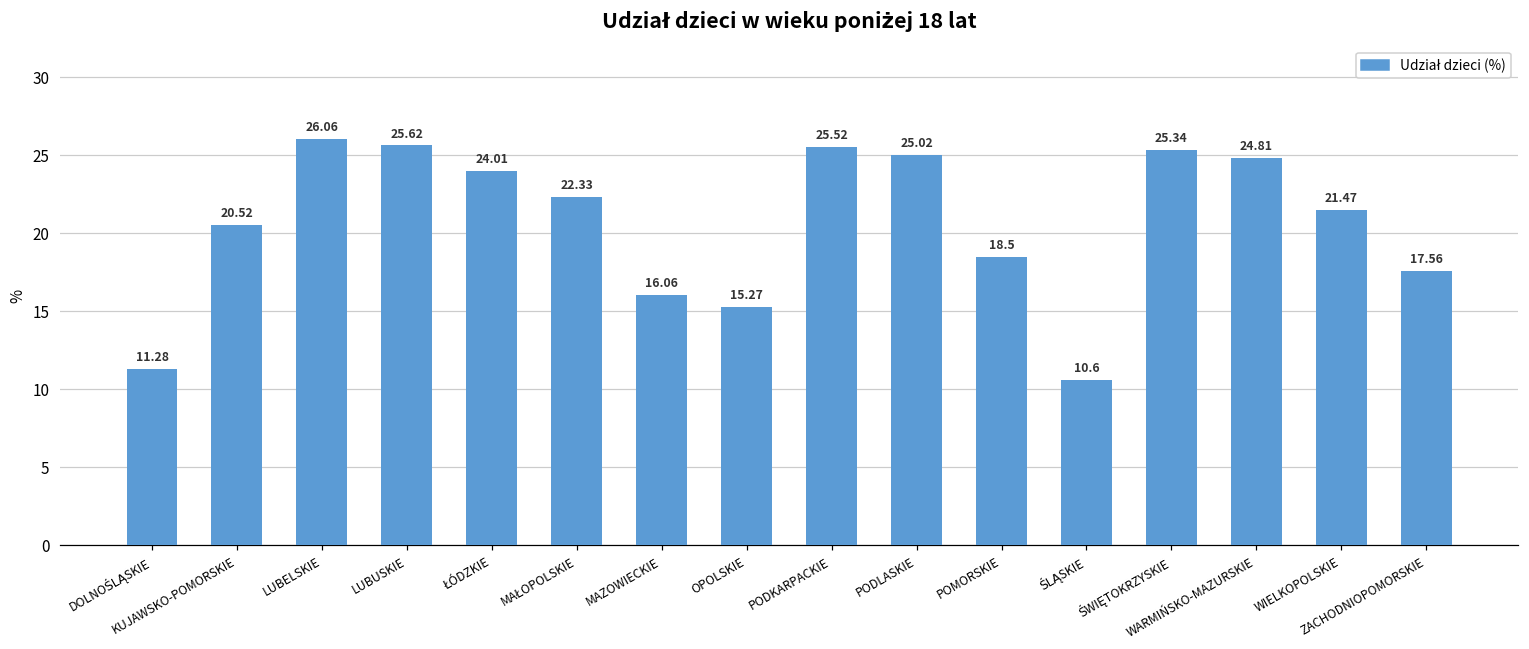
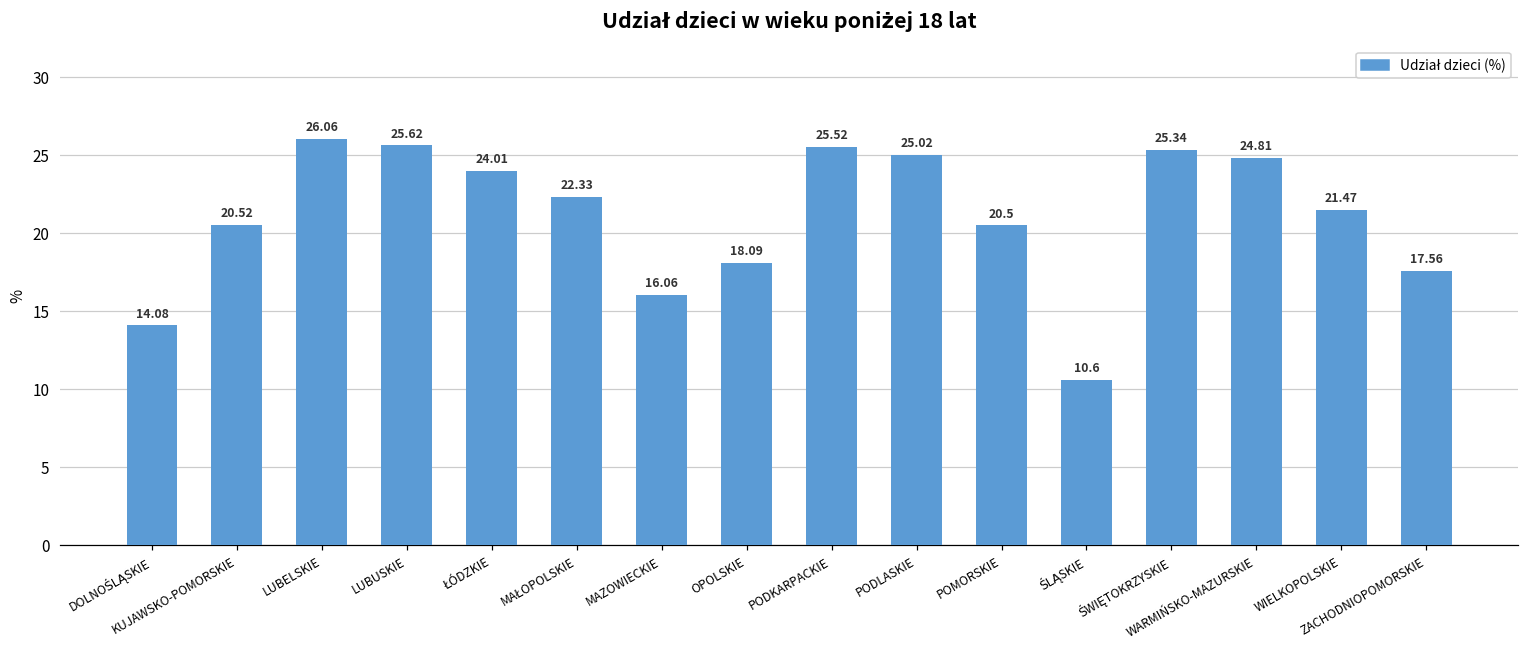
  {
-   "DOLNOŚLĄSKIE": 11.28,
+   "DOLNOŚLĄSKIE": 14.08,
    "KUJAWSKO-POMORSKIE": 20.52,
    "LUBELSKIE": 26.06,
    "LUBUSKIE": 25.62,
    "ŁÓDZKIE": 24.01,
    "MAŁOPOLSKIE": 22.33,
    "MAZOWIECKIE": 16.06,
-   "OPOLSKIE": 15.27,
+   "OPOLSKIE": 18.09,
    "PODKARPACKIE": 25.52,
    "PODLASKIE": 25.02,
-   "POMORSKIE": 18.5,
+   "POMORSKIE": 20.5,
    "ŚLĄSKIE": 10.6,
    "ŚWIĘTOKRZYSKIE": 25.34,
    "WARMIŃSKO-MAZURSKIE": 24.81,
    "WIELKOPOLSKIE": 21.47,
    "ZACHODNIOPOMORSKIE": 17.56
  }
